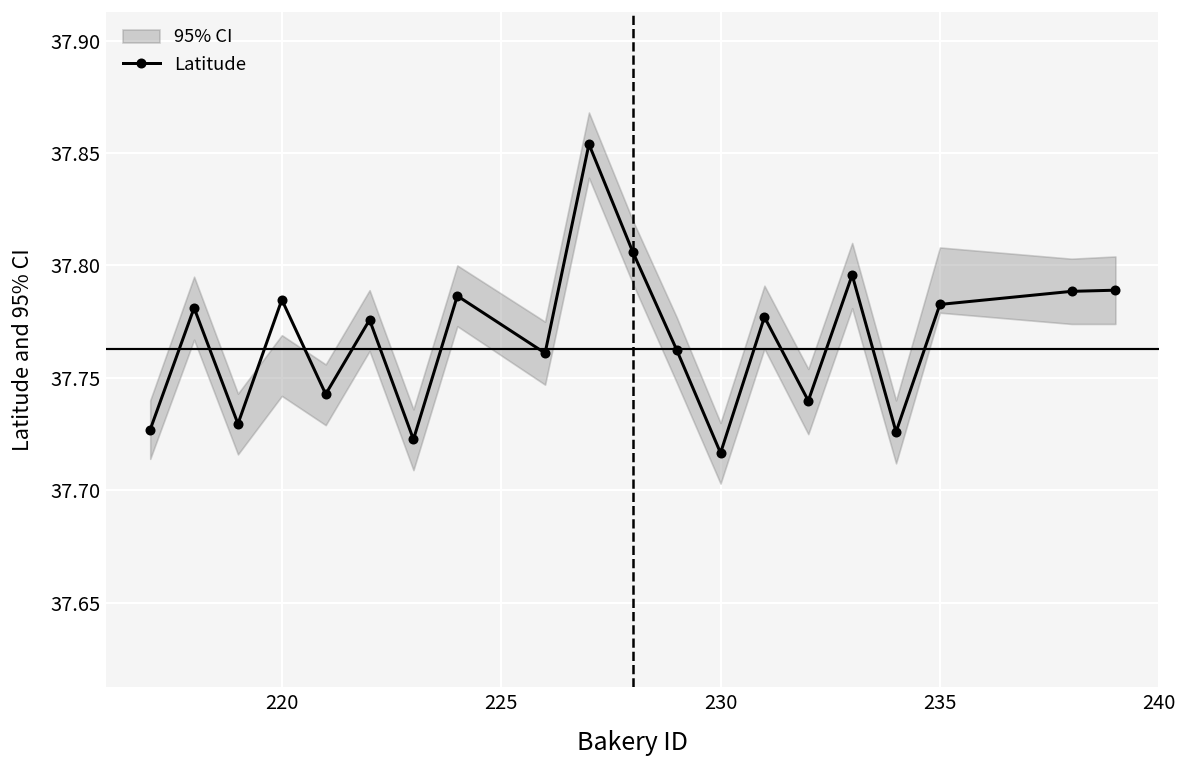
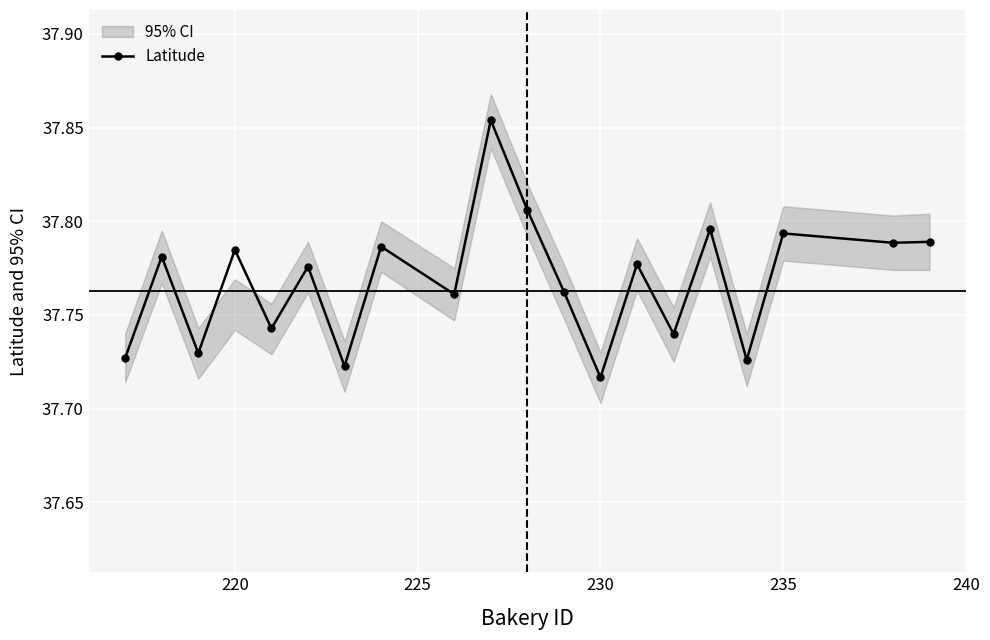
  {
    "Latitude": {
      "220": 37.785,
      "230": 37.717,
-     "235": 37.783
+     "235": 37.793
    }
  }
